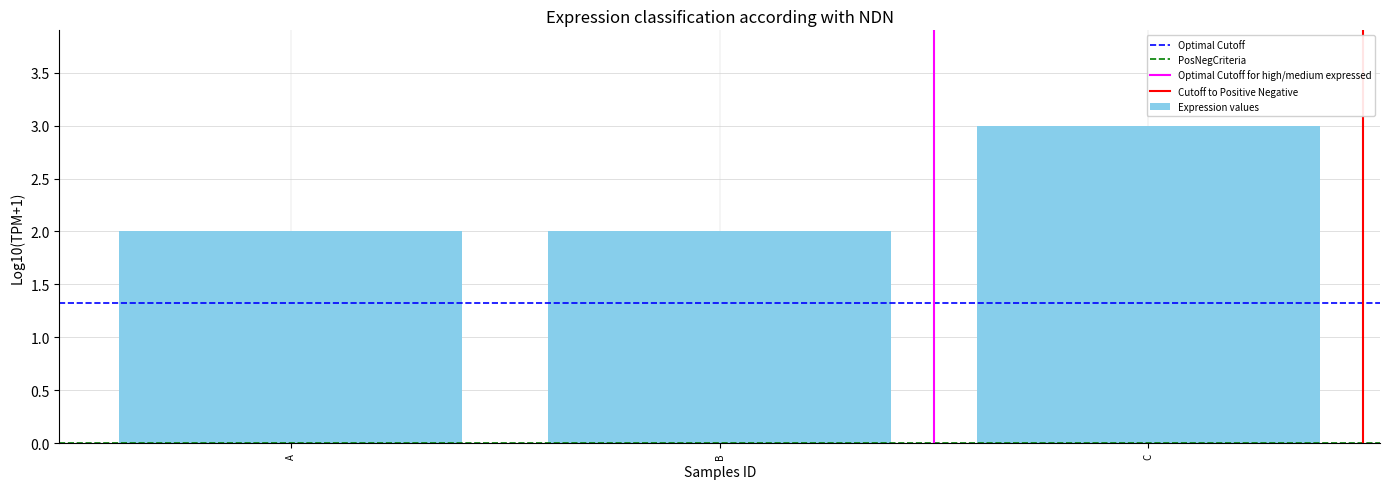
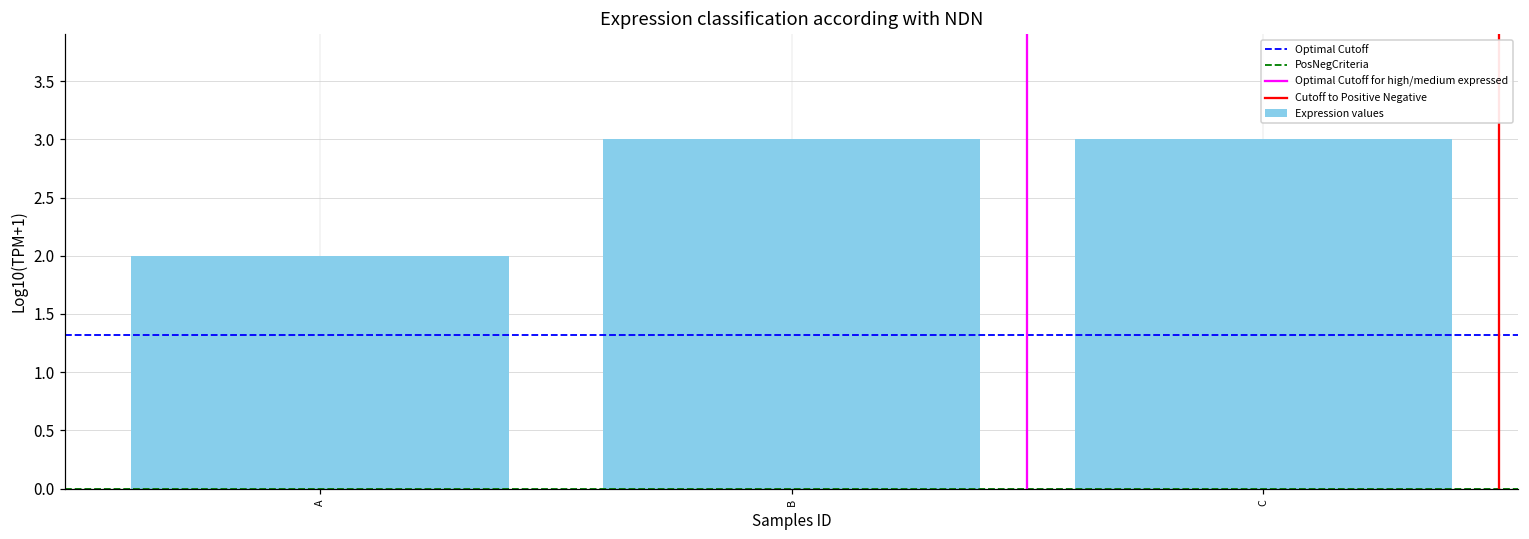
  {
    "A": 2,
-   "B": 2,
+   "B": 3,
    "C": 3
  }
